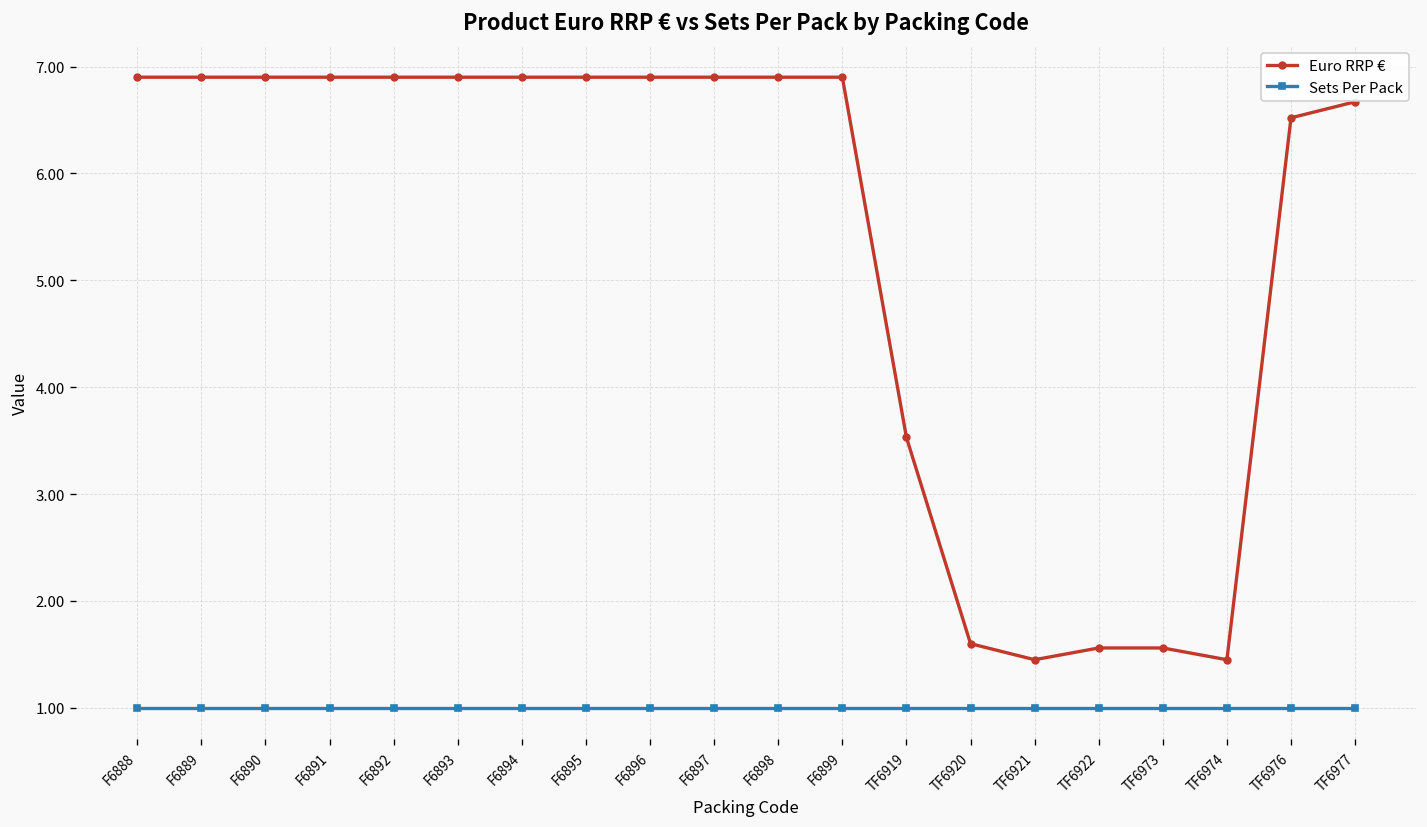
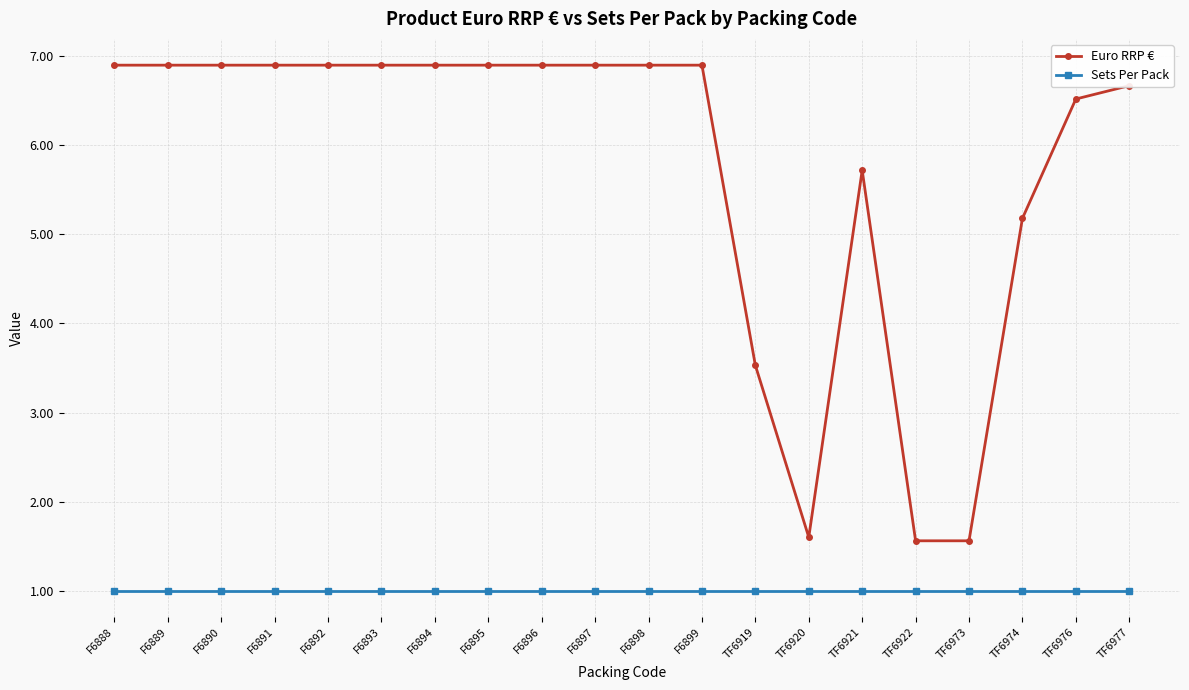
  {
    "Euro RRP €": {
      "F6888": 6.9,
      "F6889": 6.9,
      "F6890": 6.9,
      "F6891": 6.9,
      "F6892": 6.9,
      "F6893": 6.9,
      "F6894": 6.9,
      "F6895": 6.9,
      "F6896": 6.9,
      "F6897": 6.9,
      "F6898": 6.9,
      "F6899": 6.9,
      "TF6919": 3.5,
      "TF6920": 1.6,
-     "TF6921": 1.5,
+     "TF6921": 5.7,
      "TF6922": 1.6,
      "TF6973": 1.6,
-     "TF6974": 1.5,
+     "TF6974": 5.2,
      "TF6976": 6.5
    },
    "Sets Per Pack": {
      "F6888": 1.0,
      "F6889": 1.0,
      "F6890": 1.0,
      "F6891": 1.0,
      "F6892": 1.0,
      "F6893": 1.0,
      "F6894": 1.0,
      "F6895": 1.0,
      "F6896": 1.0,
      "F6897": 1.0,
      "F6898": 1.0,
      "F6899": 1.0,
      "TF6919": 1.0,
      "TF6920": 1.0,
      "TF6921": 1.0,
      "TF6922": 1.0,
      "TF6973": 1.0,
      "TF6974": 1.0,
      "TF6976": 1.0,
      "TF6977": 1.0
    }
  }
